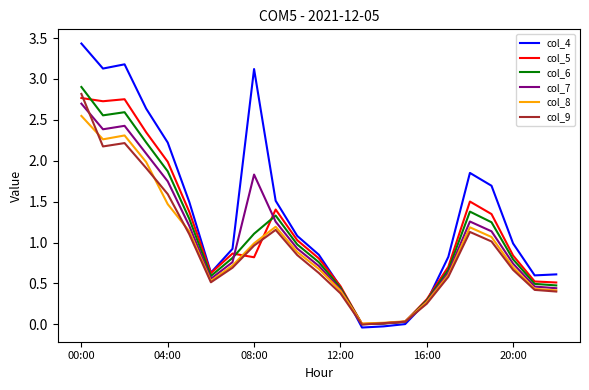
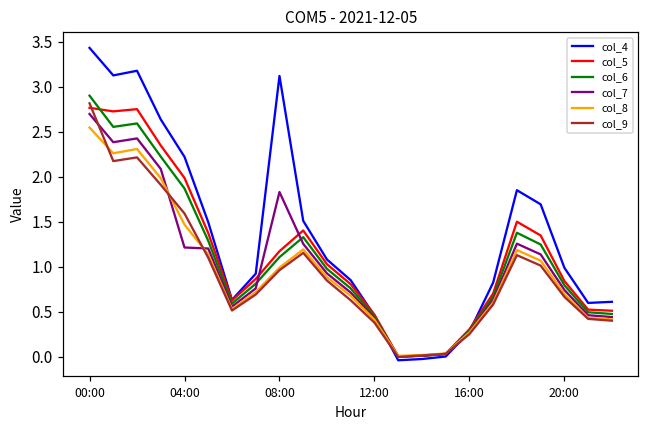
  {
    "col_4": {
      "00:00": 3.4,
      "04:00": 2.2,
      "08:00": 3.1,
      "20:00": 1.0
    },
    "col_5": {
      "00:00": 2.8,
      "04:00": 2.0,
-     "08:00": 0.8,
+     "08:00": 1.2,
      "20:00": 0.8
    },
    "col_6": {
      "00:00": 2.9,
      "04:00": 1.9,
      "08:00": 1.1,
      "20:00": 0.8
    },
    "col_7": {
      "00:00": 2.7,
-     "04:00": 1.7,
+     "04:00": 1.2,
      "08:00": 1.8,
      "20:00": 0.7
    },
    "col_8": {
      "00:00": 2.5,
      "04:00": 1.5,
      "20:00": 0.7
    },
    "col_9": {
      "00:00": 2.8,
      "04:00": 1.6,
      "12:00": 0.4,
      "20:00": 0.7
    }
  }
